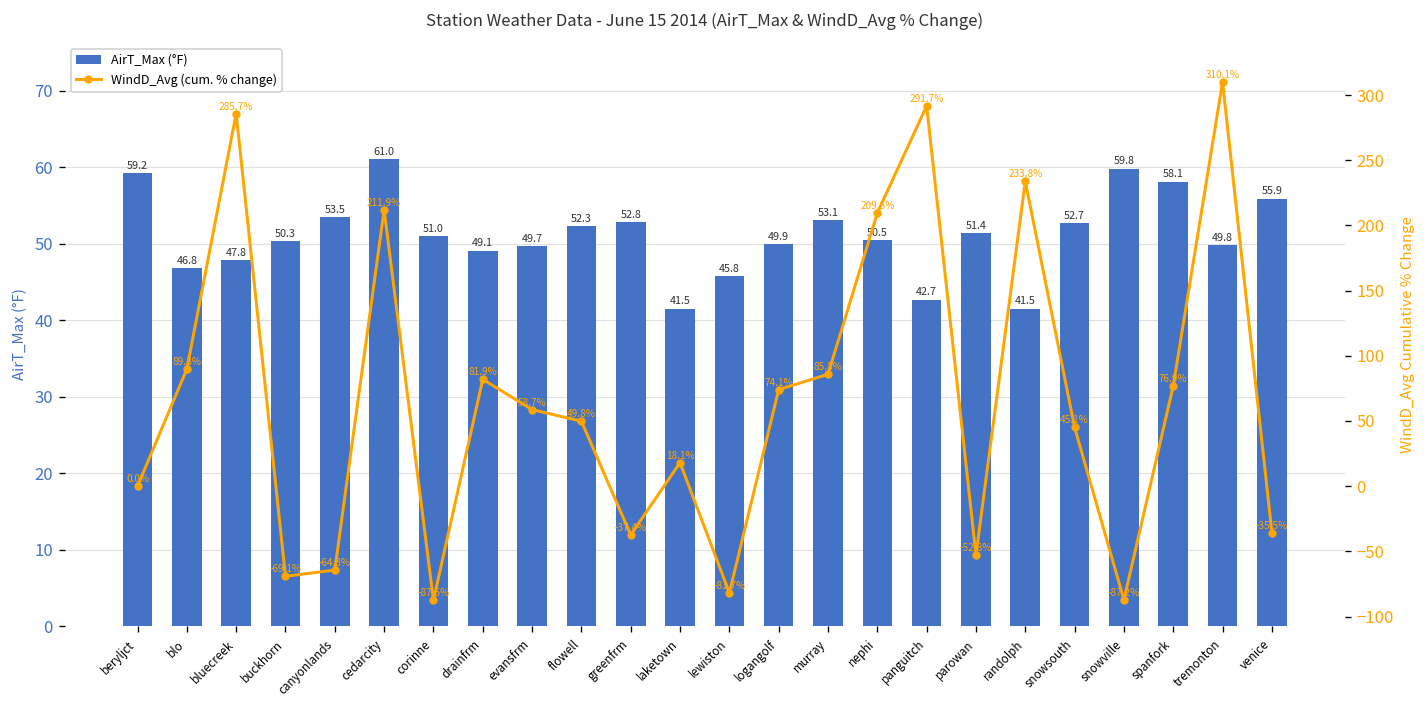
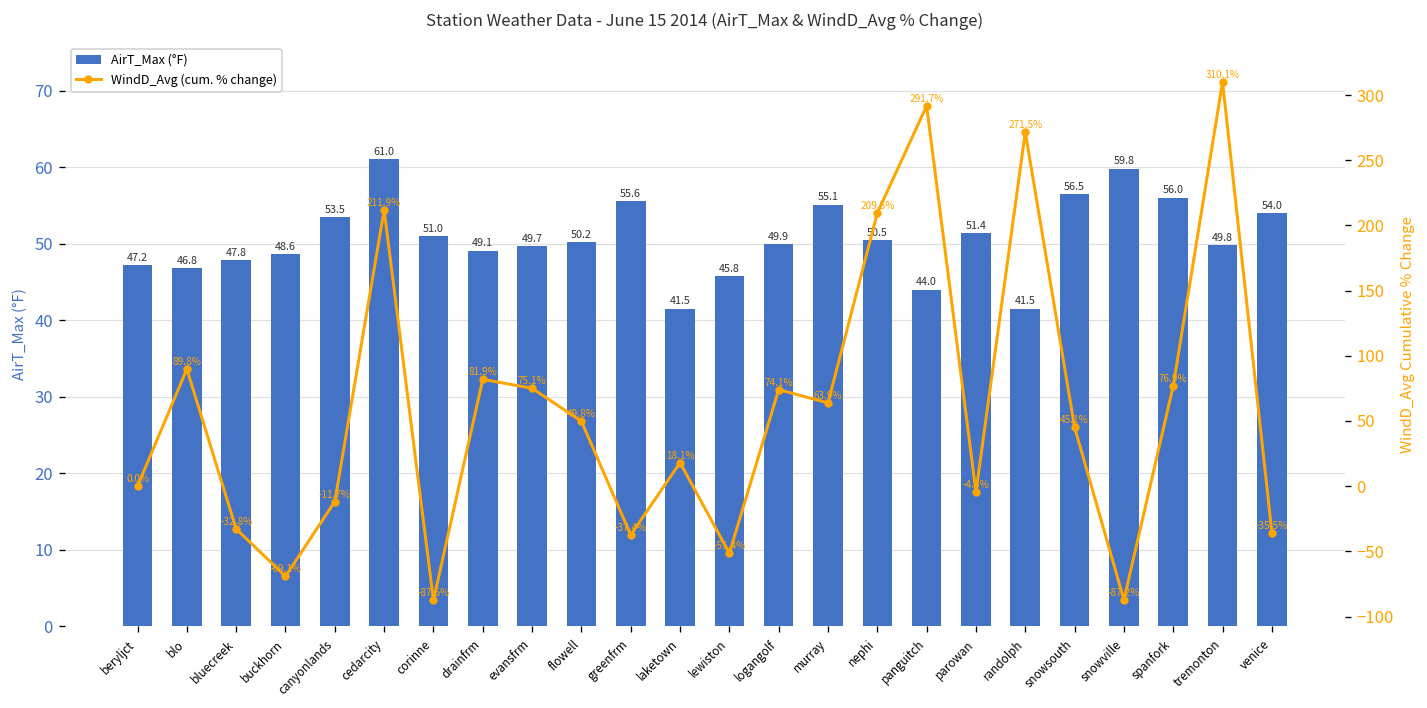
  {
    "AirT_Max (°F)": {
-     "beryljct": "59.2",
+     "beryljct": "47.2",
      "blo": "46.8",
      "bluecreek": "47.8",
-     "buckhorn": "50.3",
+     "buckhorn": "48.6",
      "canyonlands": "53.5",
      "cedarcity": "61.0",
      "corinne": "51.0",
      "drainfrm": "49.1",
      "evansfrm": "49.7",
-     "flowell": "52.3",
-     "greenfrm": "52.8",
+     "flowell": "50.2",
+     "greenfrm": "55.6",
      "laketown": "41.5",
      "lewiston": "45.8",
      "logangolf": "49.9",
-     "murray": "53.1",
+     "murray": "55.1",
      "nephi": "50.5",
-     "panguitch": "42.7",
+     "panguitch": "44.0",
      "parowan": "51.4",
      "randolph": "41.5",
-     "snowsouth": "52.7",
+     "snowsouth": "56.5",
      "snowville": "59.8",
-     "spanfork": "58.1",
+     "spanfork": "56.0",
      "tremonton": "49.8",
-     "venice": "55.9"
+     "venice": "54.0"
    },
    "WindD_Avg (cum. % change)": {
      "beryljct": "0.0%",
      "blo": "89.8%",
-     "bluecreek": "285.7%",
+     "bluecreek": "-32.8%",
      "buckhorn": "-69.1%",
-     "canyonlands": "-64.3%",
+     "canyonlands": "-11.7%",
      "cedarcity": "211.9%",
      "corinne": "-87.5%",
      "drainfrm": "81.9%",
-     "evansfrm": "58.7%",
+     "evansfrm": "75.1%",
      "flowell": "49.8%",
      "greenfrm": "-37.4%",
      "laketown": "18.1%",
-     "lewiston": "-81.7%",
+     "lewiston": "-51.4%",
      "logangolf": "74.1%",
-     "murray": "85.8%",
+     "murray": "63.9%",
      "nephi": "209.5%",
      "panguitch": "291.7%",
-     "parowan": "-52.8%",
-     "randolph": "233.8%",
+     "parowan": "-4.5%",
+     "randolph": "271.5%",
      "snowsouth": "45.1%",
      "snowville": "-87.2%",
      "spanfork": "76.9%",
      "tremonton": "310.1%",
      "venice": "-35.5%"
    }
  }
